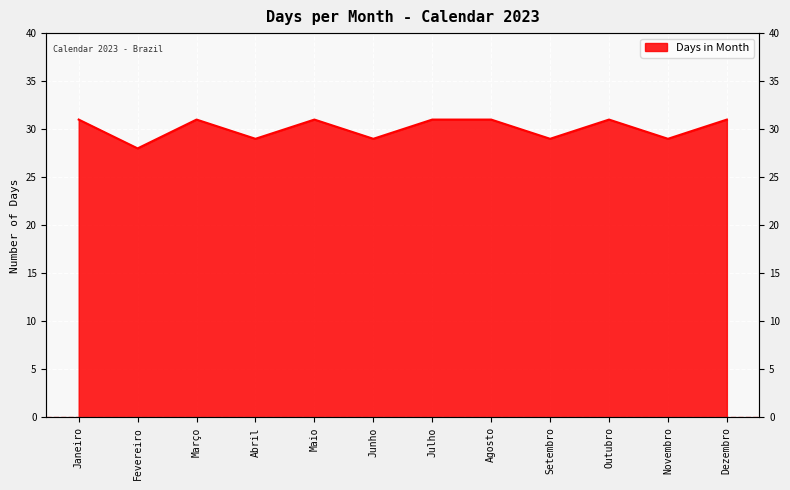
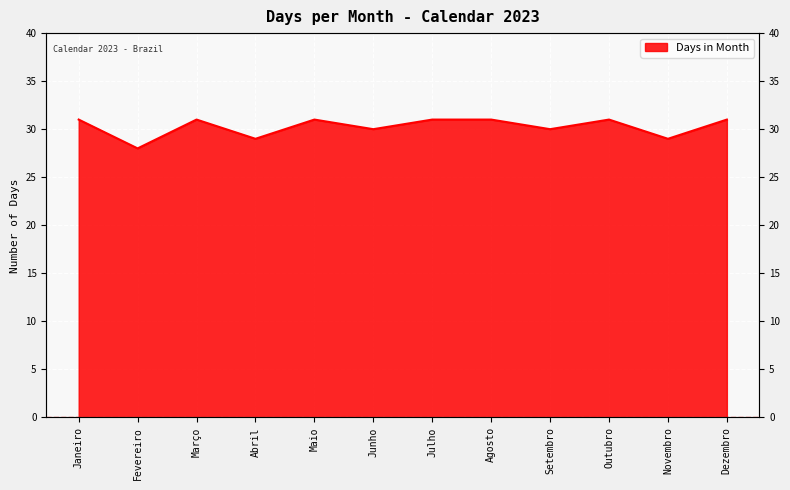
  {
    "Janeiro": 31,
    "Fevereiro": 28,
    "Março": 31,
    "Abril": 29,
    "Maio": 31,
-   "Junho": 29,
+   "Junho": 30,
    "Julho": 31,
    "Agosto": 31,
-   "Setembro": 29,
+   "Setembro": 30,
    "Outubro": 31,
    "Novembro": 29,
    "Dezembro": 31
  }
